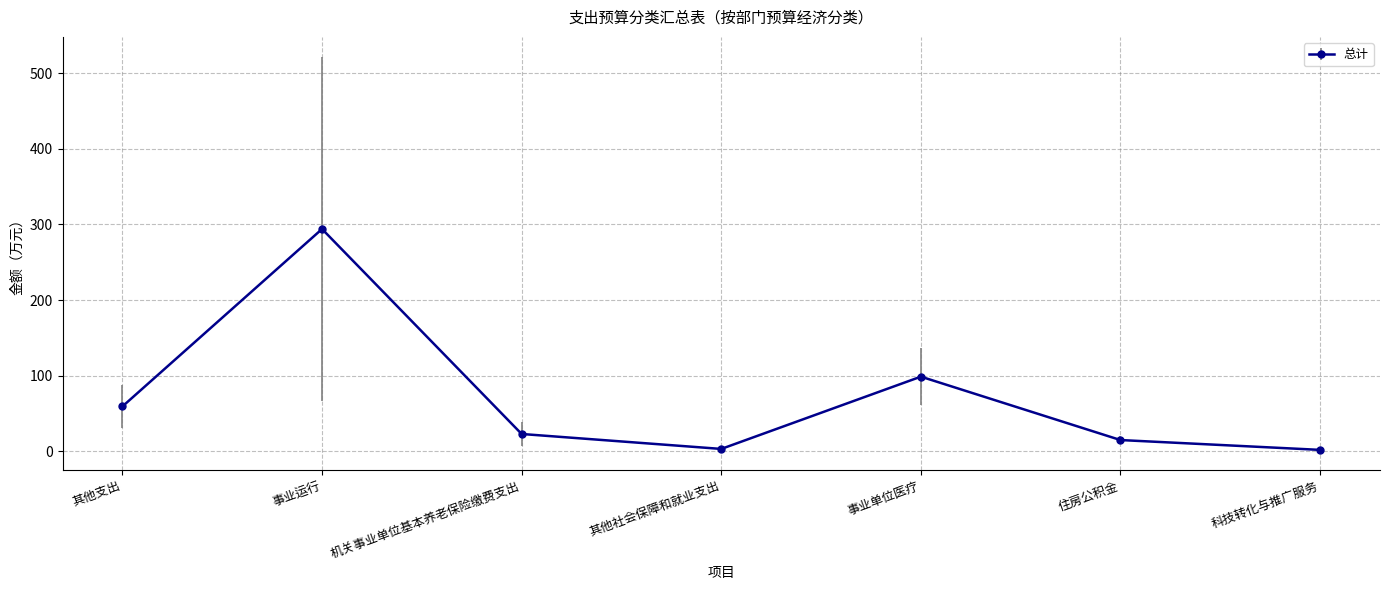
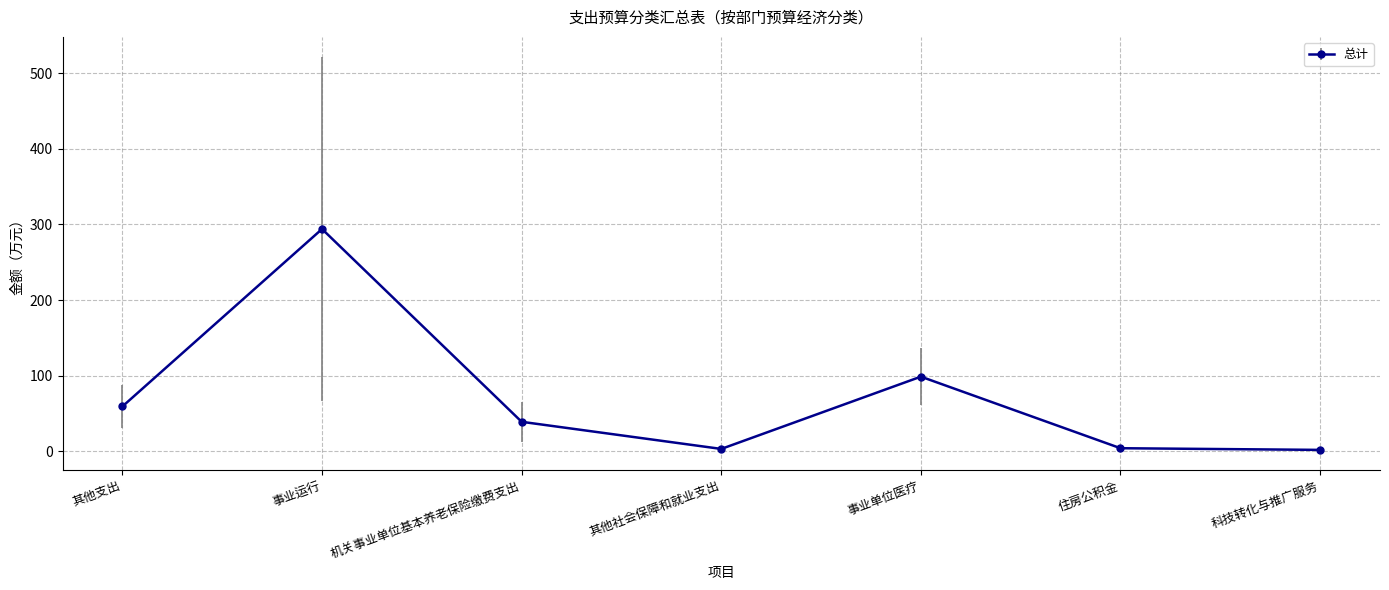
  {
    "其他支出": 60,
    "事业运行": 290,
-   "机关事业单位基本养老保险缴费支出": 20,
+   "机关事业单位基本养老保险缴费支出": 40,
    "其他社会保障和就业支出": 0,
    "事业单位医疗": 100,
-   "住房公积金": 20,
+   "住房公积金": 0,
    "科技转化与推广服务": 0
  }
